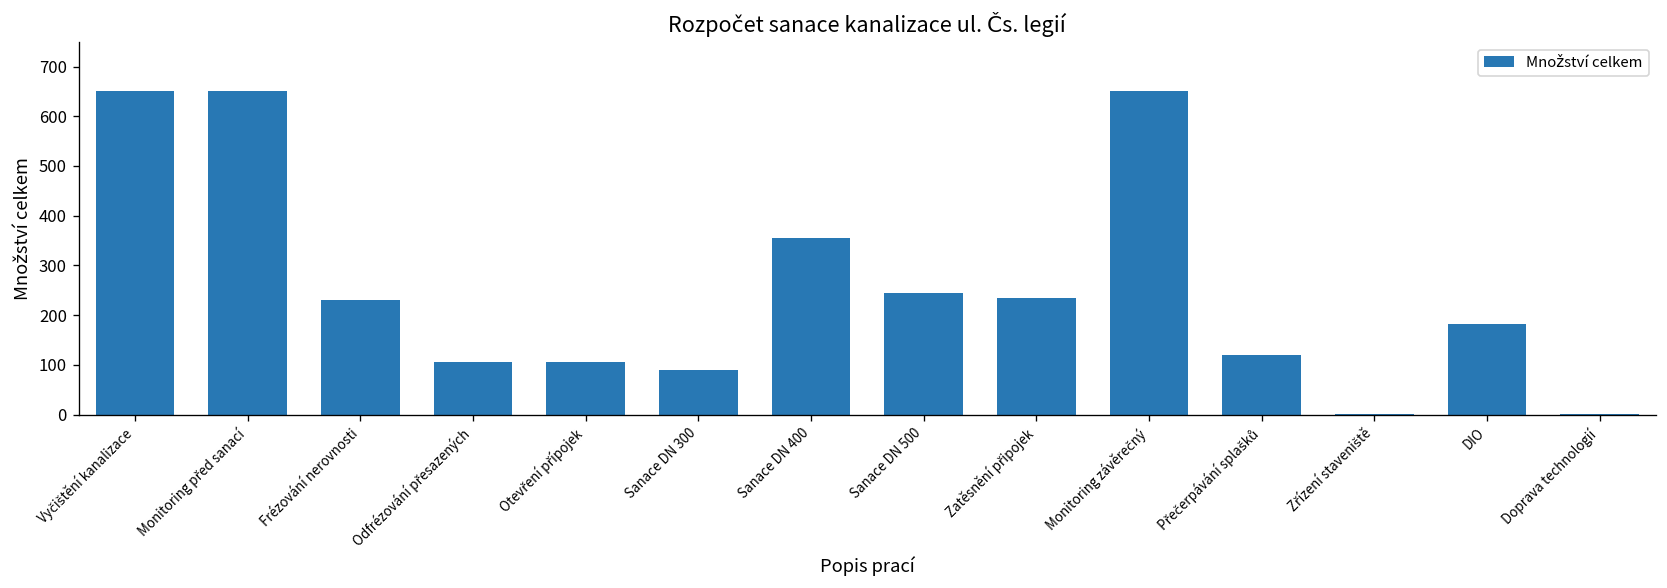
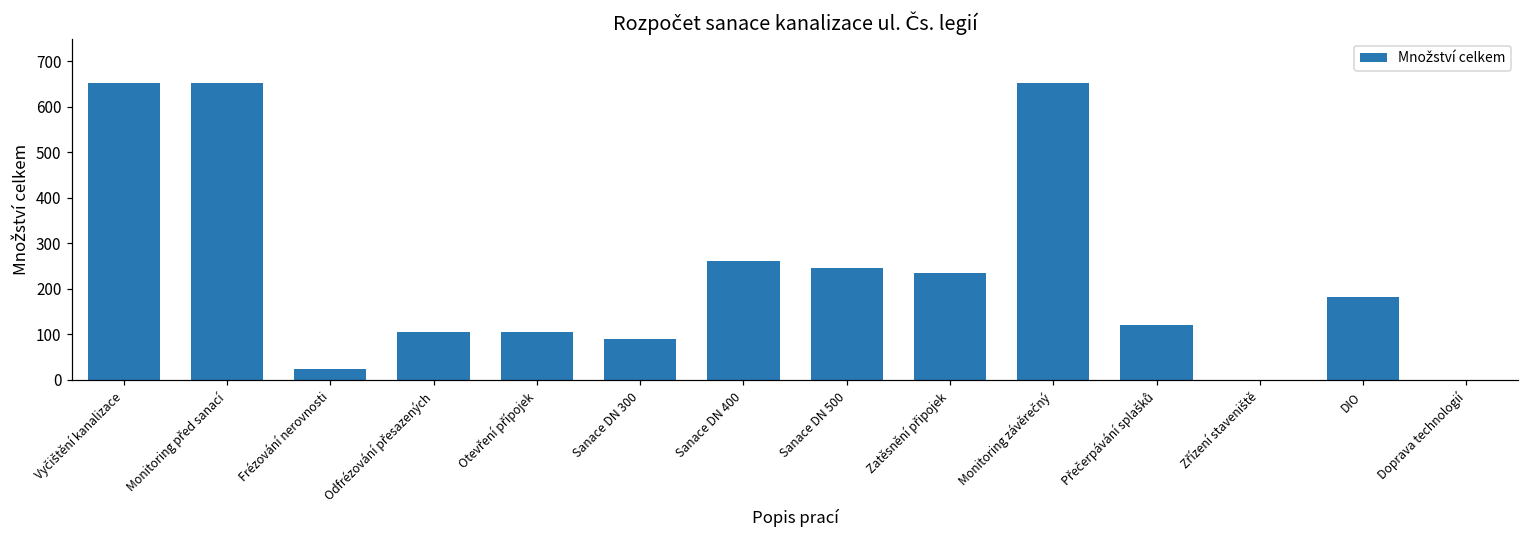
  {
    "Vyčištění kanalizace": 650,
    "Monitoring před sanací": 650,
-   "Frézování nerovnosti": 230,
+   "Frézování nerovnosti": 20,
    "Odfrézování přesazených": 110,
    "Otevření přípojek": 110,
    "Sanace DN 300": 90,
-   "Sanace DN 400": 360,
+   "Sanace DN 400": 260,
    "Sanace DN 500": 250,
    "Zatěsnění připojek": 240,
    "Monitoring závěrečný": 650,
    "Přečerpávání splašků": 120,
    "DIO": 180
  }
